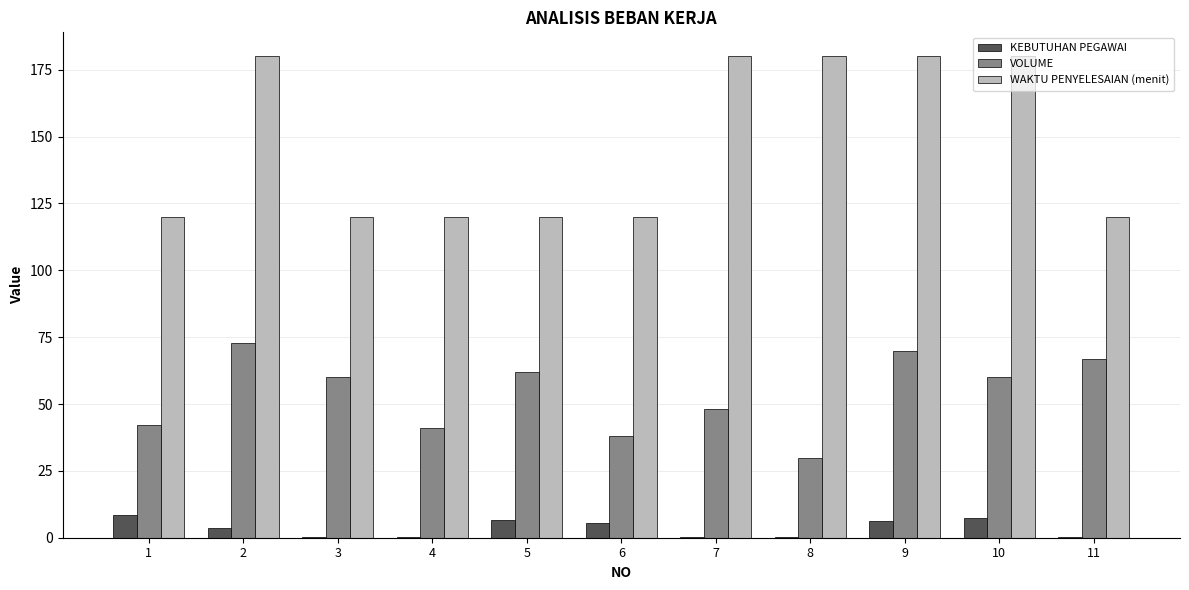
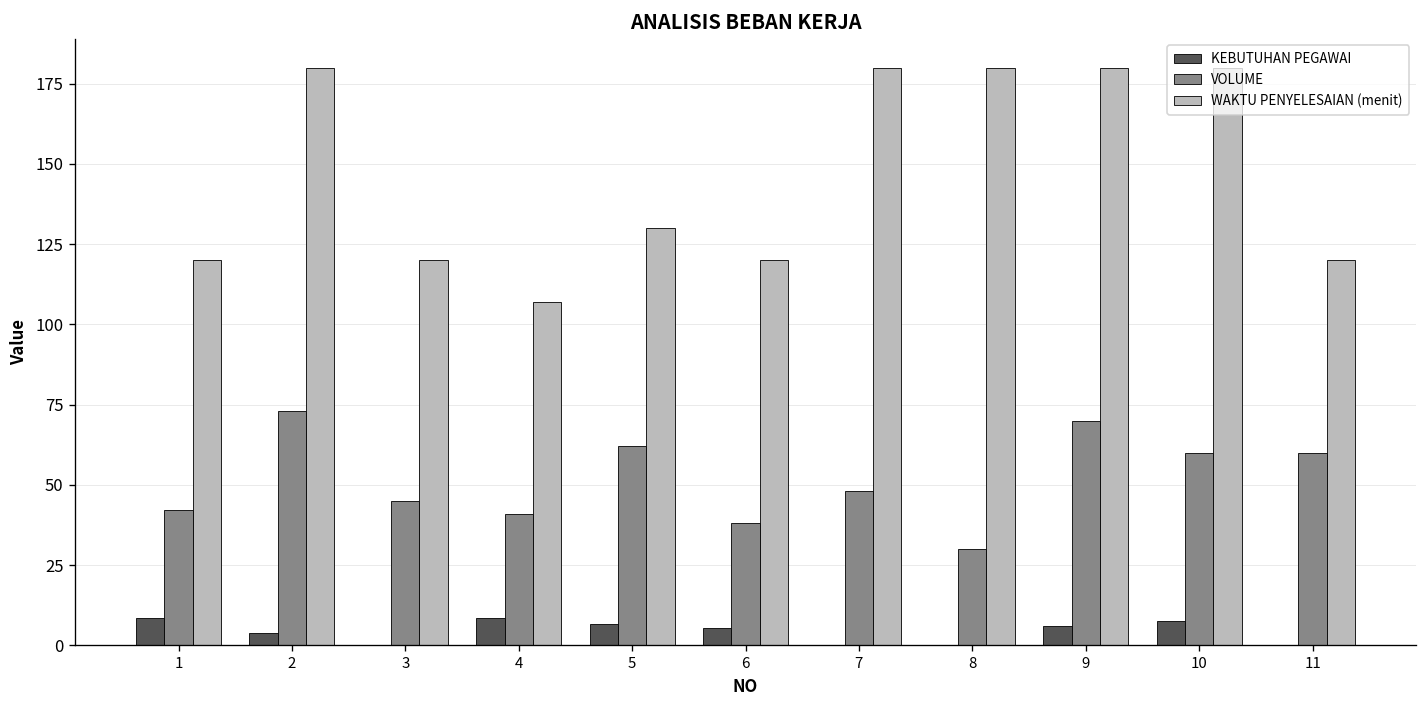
  {
    "KEBUTUHAN PEGAWAI": {
      "1": 9,
      "2": 4,
-     "4": 0,
+     "4": 8,
      "5": 7,
      "6": 5,
      "9": 6,
      "10": 8
    },
    "VOLUME": {
      "1": 42,
      "2": 73,
-     "3": 60,
+     "3": 45,
      "4": 41,
      "5": 62,
      "6": 38,
      "7": 48,
      "8": 30,
      "9": 70,
      "10": 60,
-     "11": 67
+     "11": 60
    },
    "WAKTU PENYELESAIAN (menit)": {
      "1": 120,
      "2": 180,
      "3": 120,
-     "4": 120,
-     "5": 120,
+     "4": 107,
+     "5": 130,
      "6": 120,
      "7": 180,
      "8": 180,
      "9": 180,
      "11": 120
    }
  }
